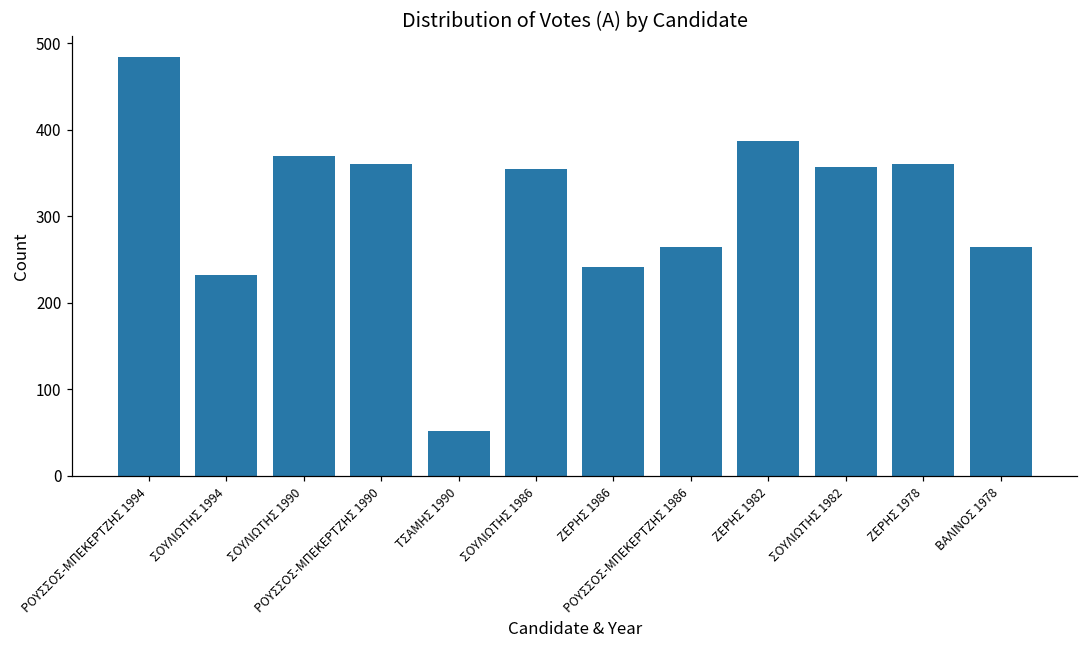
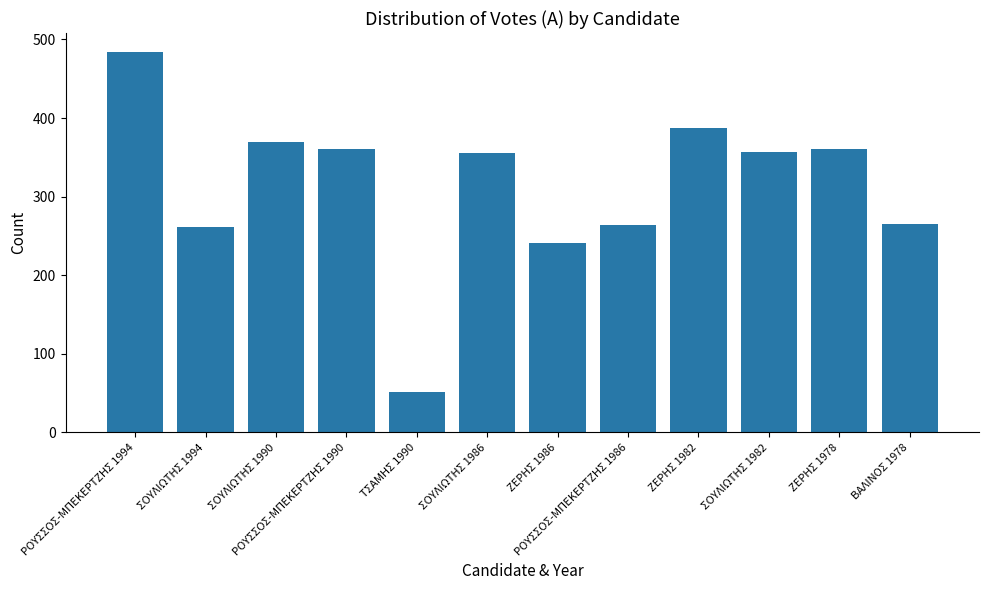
  {
    "ΡΟΥΣΣΟΣ-ΜΠΕΚΕΡΤΖΗΣ 1994": 480,
-   "ΣΟΥΛΙΩΤΗΣ 1994": 230,
+   "ΣΟΥΛΙΩΤΗΣ 1994": 260,
    "ΣΟΥΛΙΩΤΗΣ 1990": 370,
    "ΡΟΥΣΣΟΣ-ΜΠΕΚΕΡΤΖΗΣ 1990": 360,
    "ΤΣΑΜΗΣ 1990": 50,
    "ΣΟΥΛΙΩΤΗΣ 1986": 360,
    "ΖΕΡΗΣ 1986": 240,
    "ΡΟΥΣΣΟΣ-ΜΠΕΚΕΡΤΖΗΣ 1986": 260,
    "ΖΕΡΗΣ 1982": 390,
    "ΣΟΥΛΙΩΤΗΣ 1982": 360,
    "ΖΕΡΗΣ 1978": 360,
    "ΒΑΛΙΝΟΣ 1978": 270
  }
